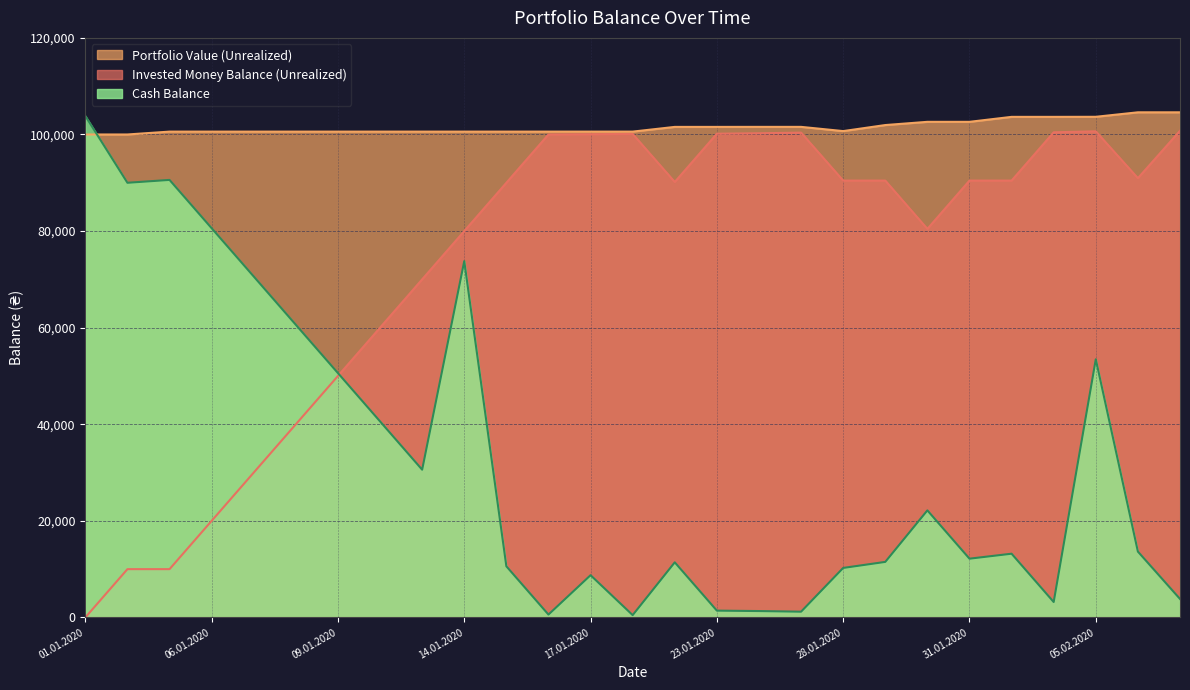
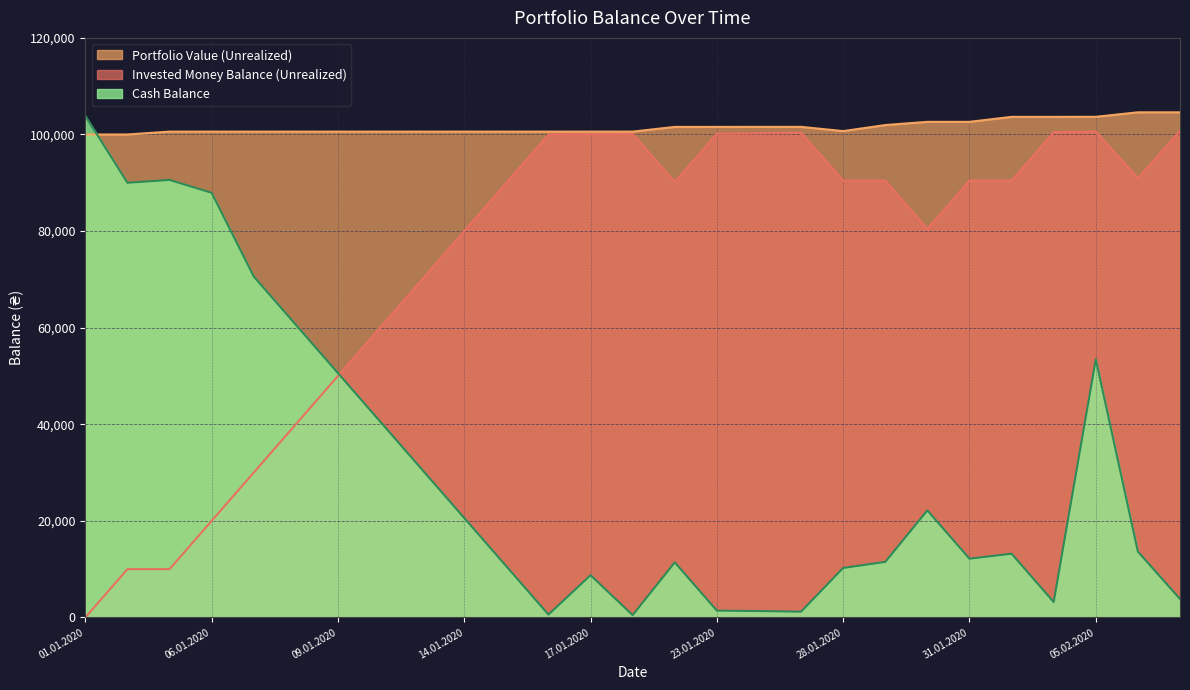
  {
    "Cash Balance": {
      "01.01.2020": "104,000",
-     "06.01.2020": "81,000",
+     "06.01.2020": "88,000",
      "09.01.2020": "51,000",
-     "14.01.2020": "74,000",
+     "14.01.2020": "21,000",
      "17.01.2020": "9,000",
      "23.01.2020": "1,000",
      "28.01.2020": "10,000",
      "31.01.2020": "12,000",
      "05.02.2020": "53,000"
    }
  }
